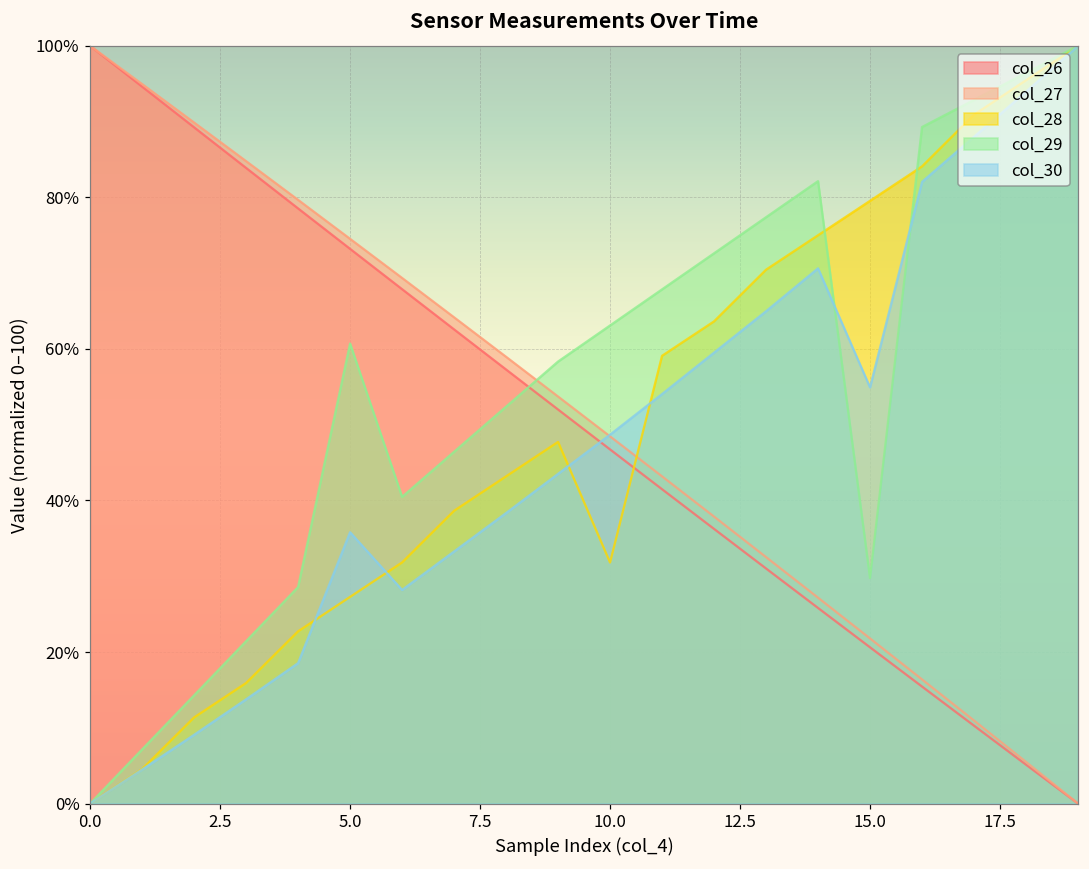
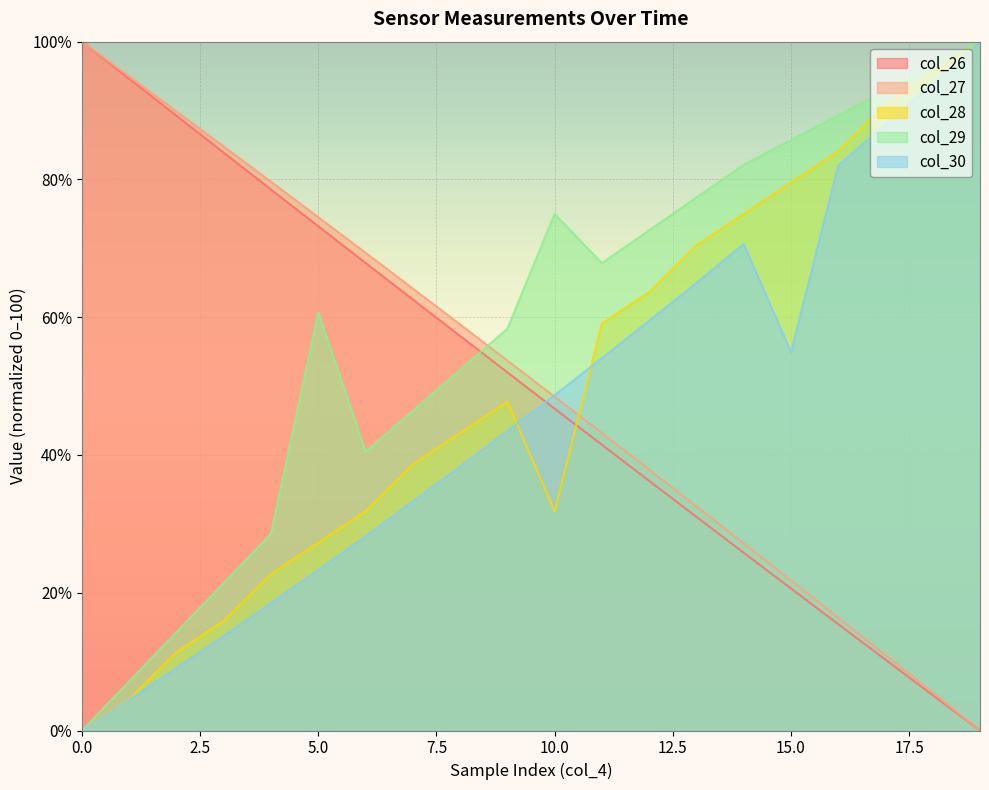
  {
    "col_28": {
      "5.0": "27%",
      "10.0": "32%",
      "15.0": "80%"
    },
    "col_29": {
      "5.0": "61%",
-     "10.0": "63%",
-     "15.0": "30%"
+     "10.0": "75%",
+     "15.0": "86%"
    },
    "col_30": {
-     "5.0": "36%",
+     "5.0": "23%",
      "15.0": "55%"
    }
  }
